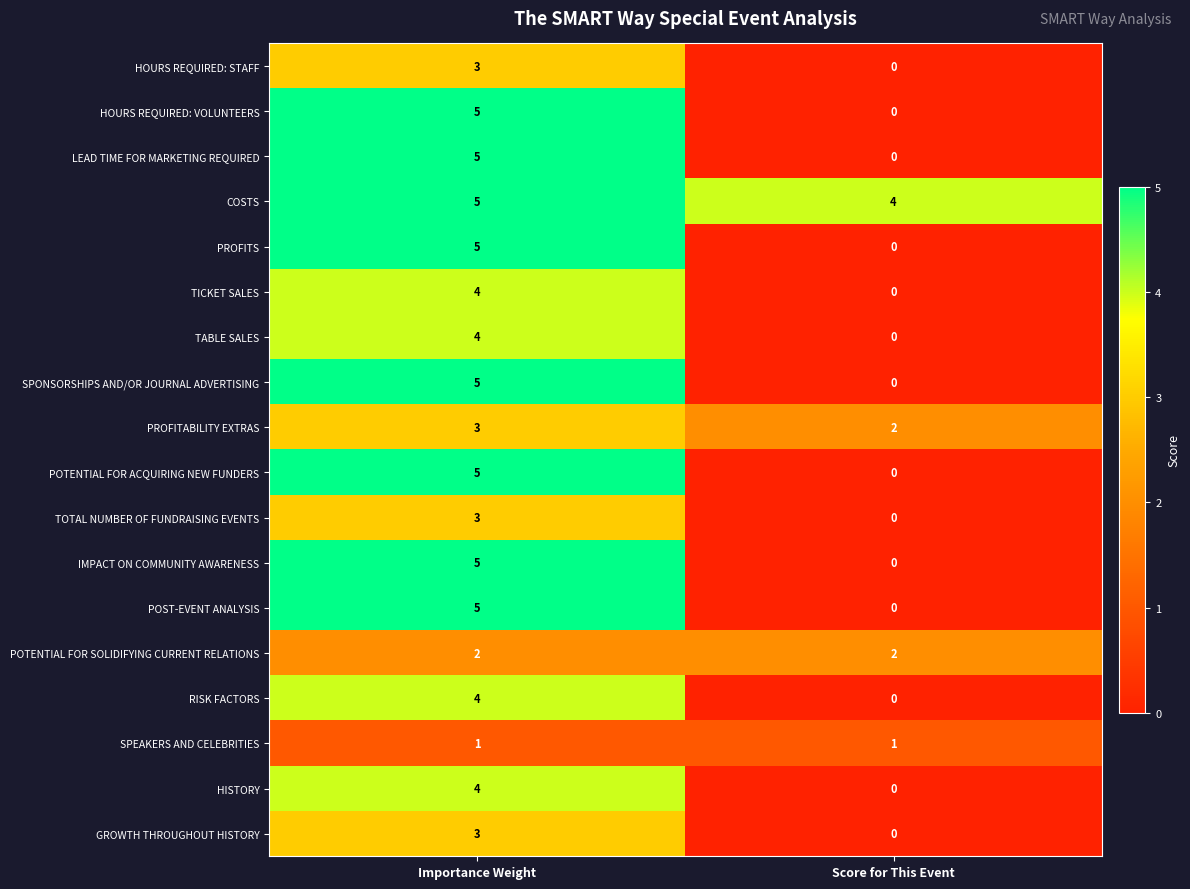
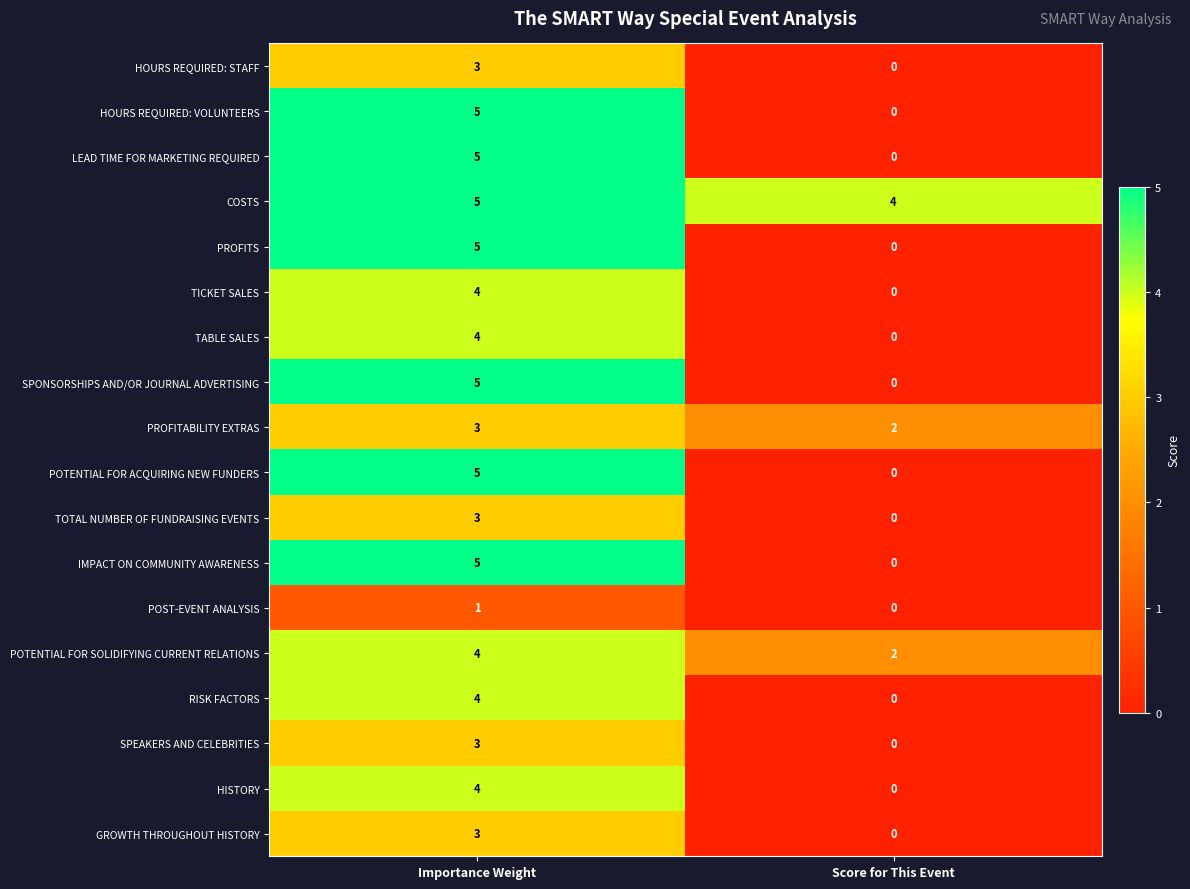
  {
    "HOURS REQUIRED: STAFF": {
      "Importance Weight": 3,
      "Score for This Event": 0
    },
    "HOURS REQUIRED: VOLUNTEERS": {
      "Importance Weight": 5,
      "Score for This Event": 0
    },
    "LEAD TIME FOR MARKETING REQUIRED": {
      "Importance Weight": 5,
      "Score for This Event": 0
    },
    "COSTS": {
      "Importance Weight": 5,
      "Score for This Event": 4
    },
    "PROFITS": {
      "Importance Weight": 5,
      "Score for This Event": 0
    },
    "TICKET SALES": {
      "Importance Weight": 4,
      "Score for This Event": 0
    },
    "TABLE SALES": {
      "Importance Weight": 4,
      "Score for This Event": 0
    },
    "SPONSORSHIPS AND/OR JOURNAL ADVERTISING": {
      "Importance Weight": 5,
      "Score for This Event": 0
    },
    "PROFITABILITY EXTRAS": {
      "Importance Weight": 3,
      "Score for This Event": 2
    },
    "POTENTIAL FOR ACQUIRING NEW FUNDERS": {
      "Importance Weight": 5,
      "Score for This Event": 0
    },
    "TOTAL NUMBER OF FUNDRAISING EVENTS": {
      "Importance Weight": 3,
      "Score for This Event": 0
    },
    "IMPACT ON COMMUNITY AWARENESS": {
      "Importance Weight": 5,
      "Score for This Event": 0
    },
    "POST-EVENT ANALYSIS": {
-     "Importance Weight": 5,
+     "Importance Weight": 1,
      "Score for This Event": 0
    },
    "POTENTIAL FOR SOLIDIFYING CURRENT RELATIONS": {
-     "Importance Weight": 2,
+     "Importance Weight": 4,
      "Score for This Event": 2
    },
    "RISK FACTORS": {
      "Importance Weight": 4,
      "Score for This Event": 0
    },
    "SPEAKERS AND CELEBRITIES": {
-     "Importance Weight": 1,
-     "Score for This Event": 1
+     "Importance Weight": 3,
+     "Score for This Event": 0
    },
    "HISTORY": {
      "Importance Weight": 4,
      "Score for This Event": 0
    },
    "GROWTH THROUGHOUT HISTORY": {
      "Importance Weight": 3,
      "Score for This Event": 0
    }
  }
